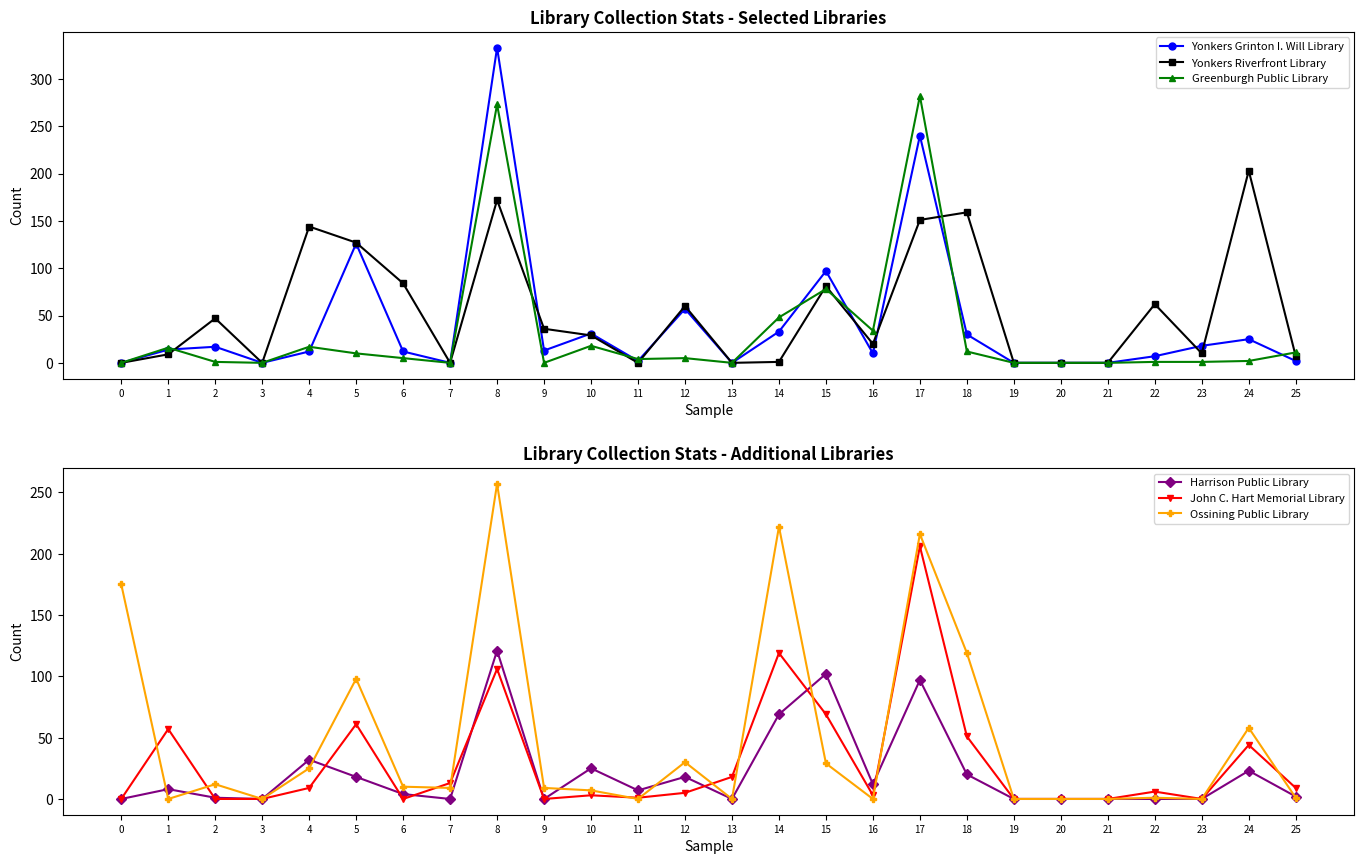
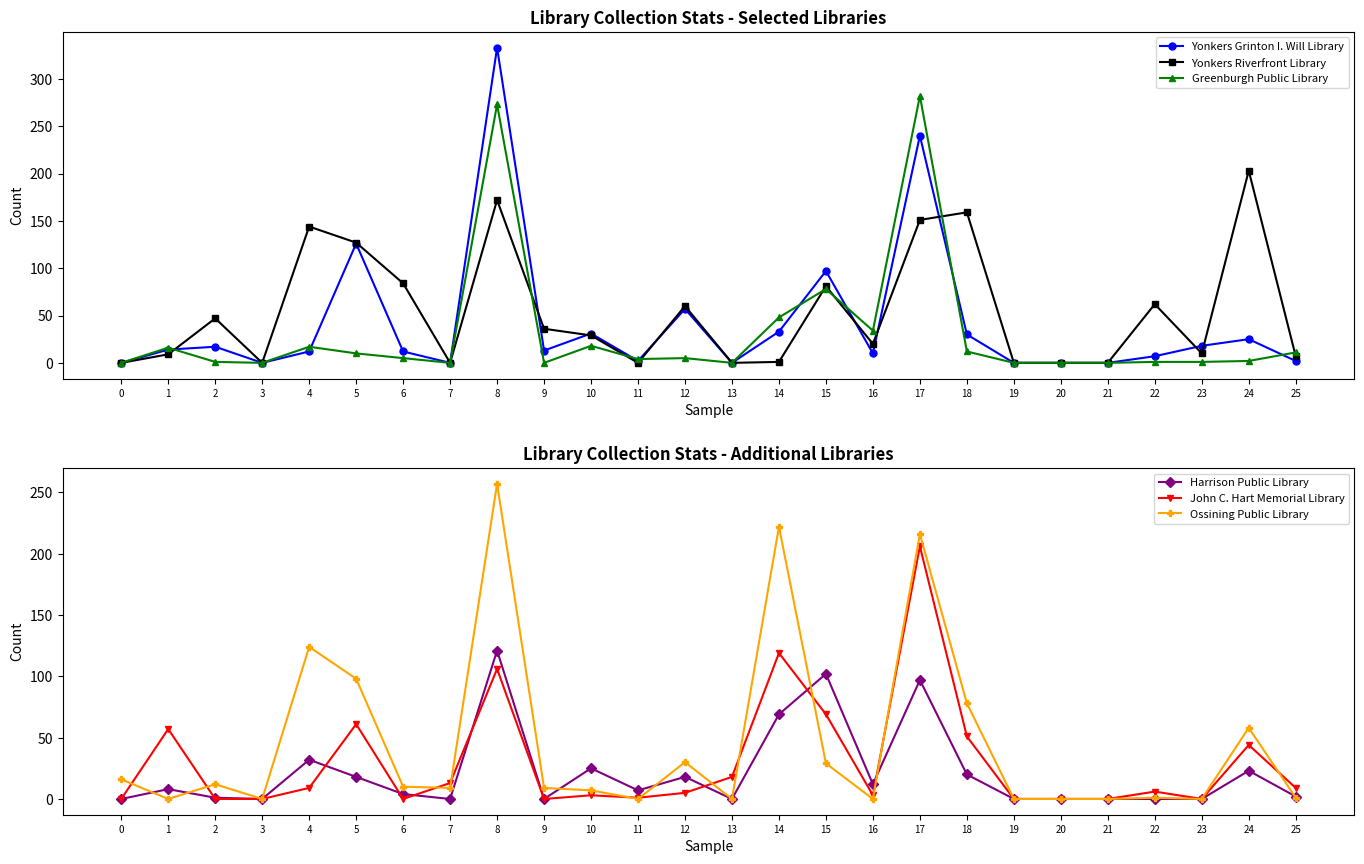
  {
    "Library Collection Stats - Selected Libraries": {
      "Yonkers Grinton I. Will Library": {
        "2": 20,
        "4": 10,
        "6": 10,
        "8": 330,
        "9": 10,
        "12": 60,
        "14": 30,
        "15": 100,
        "16": 10,
        "17": 240,
        "18": 30,
        "22": 10,
        "23": 20,
        "24": 30,
        "25": 0
      },
      "Yonkers Riverfront Library": {
        "1": 10,
        "2": 50,
        "4": 140,
        "6": 80,
        "8": 170,
        "9": 40,
        "12": 60,
        "14": 0,
        "15": 80,
        "16": 20,
        "17": 150,
        "18": 160,
        "22": 60,
        "23": 10,
        "24": 200,
        "25": 10
      },
      "Greenburgh Public Library": {
        "2": 0,
        "4": 20,
        "5": 10,
        "6": 10,
        "8": 270,
        "9": 0,
        "10": 20,
        "12": 10,
        "14": 50,
        "15": 80,
        "16": 30,
        "17": 280,
        "18": 10,
        "22": 0,
        "23": 0,
        "24": 0,
        "25": 10
      }
    },
    "Library Collection Stats - Additional Libraries": {
      "Harrison Public Library": {
        "1": 8,
        "4": 32,
        "5": 18,
        "6": 4,
        "7": 0,
        "8": 121,
        "10": 25,
        "11": 7,
        "12": 18,
        "14": 69,
        "15": 102,
        "16": 12,
        "17": 97,
        "18": 20,
        "24": 23
      },
      "John C. Hart Memorial Library": {
        "1": 57,
        "4": 9,
        "5": 61,
        "6": 0,
        "7": 13,
        "8": 106,
        "10": 3,
        "12": 5,
        "13": 18,
        "14": 119,
        "15": 69,
        "16": 3,
        "17": 206,
        "18": 51,
        "22": 6,
        "24": 44,
        "25": 9
      },
      "Ossining Public Library": {
-       "0": 175,
+       "0": 16,
        "1": 0,
        "2": 12,
-       "4": 25,
+       "4": 124,
        "5": 98,
        "6": 10,
        "7": 9,
        "8": 257,
        "9": 9,
        "10": 7,
        "12": 30,
        "14": 222,
        "15": 29,
        "16": 0,
        "17": 216,
-       "18": 119,
+       "18": 78,
        "24": 58
      }
    }
  }
